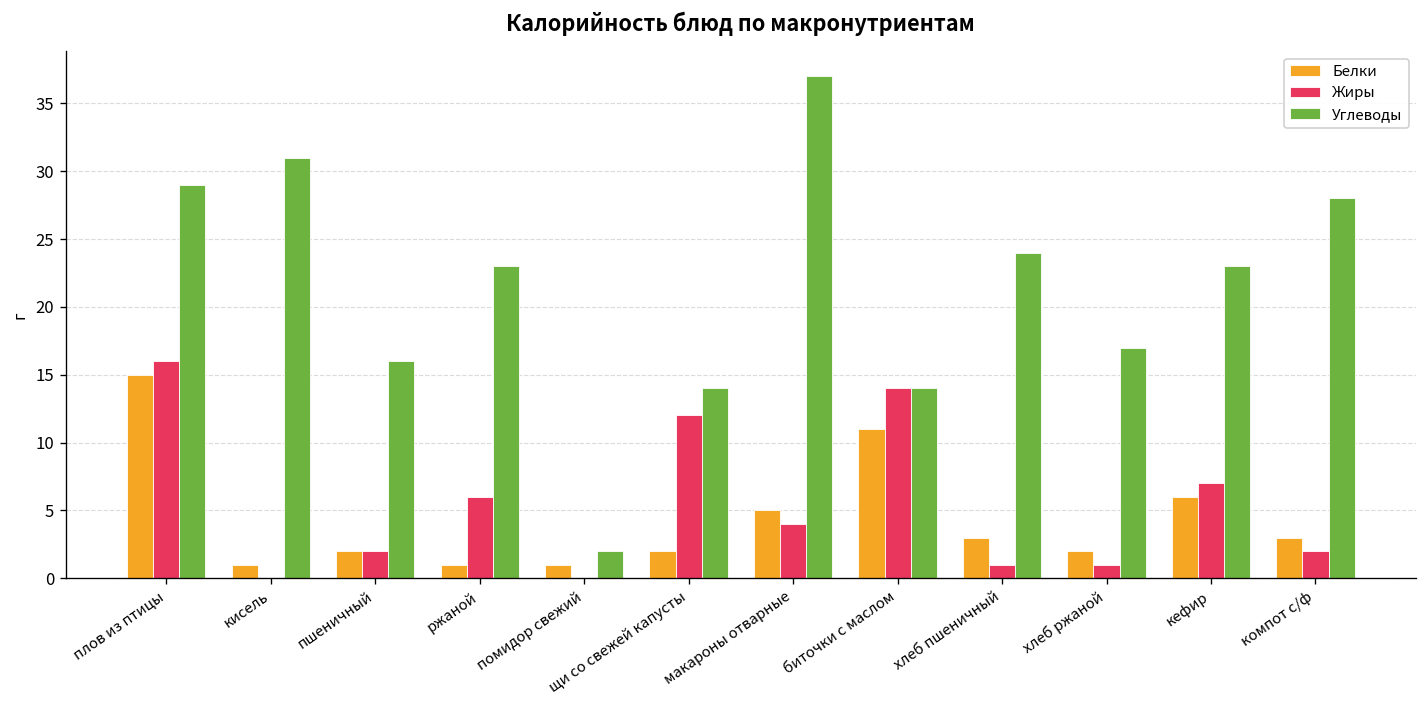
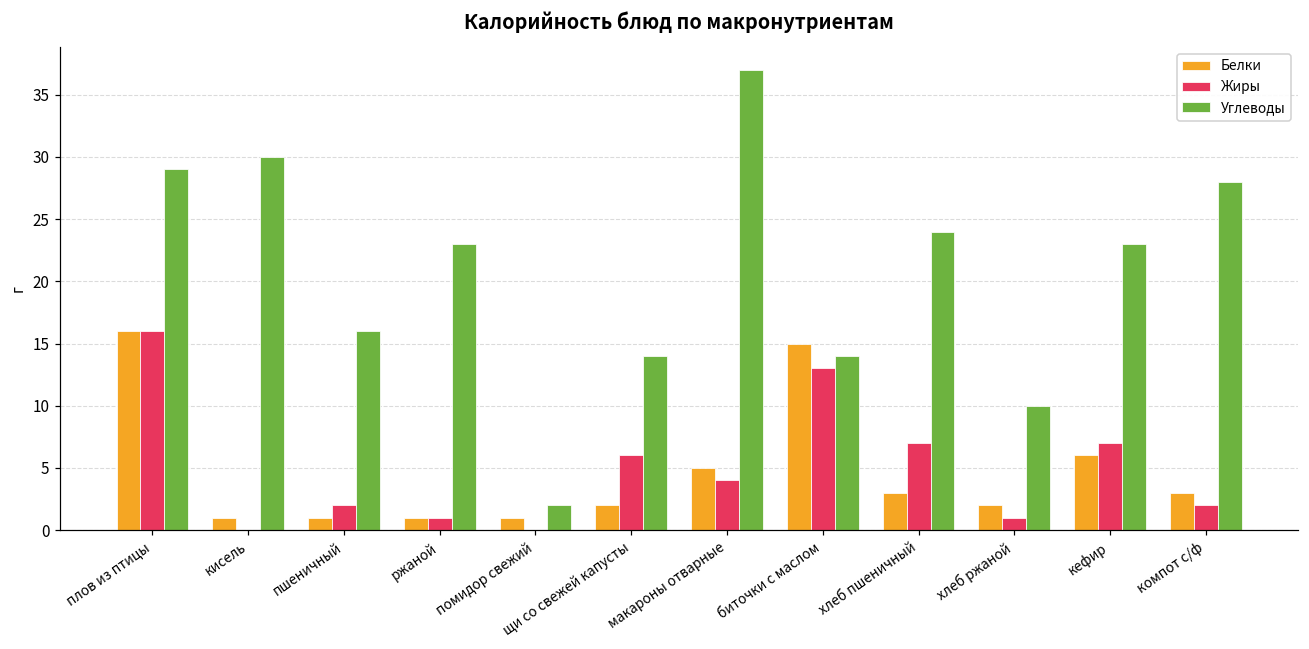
  {
    "Белки": {
-     "плов из птицы": 15,
+     "плов из птицы": 16,
      "кисель": 1,
-     "пшеничный": 2,
+     "пшеничный": 1,
      "ржаной": 1,
      "помидор свежий": 1,
      "щи со свежей капусты": 2,
      "макароны отварные": 5,
-     "биточки с маслом": 11,
+     "биточки с маслом": 15,
      "хлеб пшеничный": 3,
      "хлеб ржаной": 2,
      "кефир": 6,
      "компот с/ф": 3
    },
    "Жиры": {
      "плов из птицы": 16,
      "кисель": 0,
      "пшеничный": 2,
-     "ржаной": 6,
+     "ржаной": 1,
      "помидор свежий": 0,
-     "щи со свежей капусты": 12,
+     "щи со свежей капусты": 6,
      "макароны отварные": 4,
-     "биточки с маслом": 14,
-     "хлеб пшеничный": 1,
+     "биточки с маслом": 13,
+     "хлеб пшеничный": 7,
      "хлеб ржаной": 1,
      "кефир": 7,
      "компот с/ф": 2
    },
    "Углеводы": {
      "плов из птицы": 29,
-     "кисель": 31,
+     "кисель": 30,
      "пшеничный": 16,
      "ржаной": 23,
      "помидор свежий": 2,
      "щи со свежей капусты": 14,
      "макароны отварные": 37,
      "биточки с маслом": 14,
      "хлеб пшеничный": 24,
-     "хлеб ржаной": 17,
+     "хлеб ржаной": 10,
      "кефир": 23,
      "компот с/ф": 28
    }
  }
